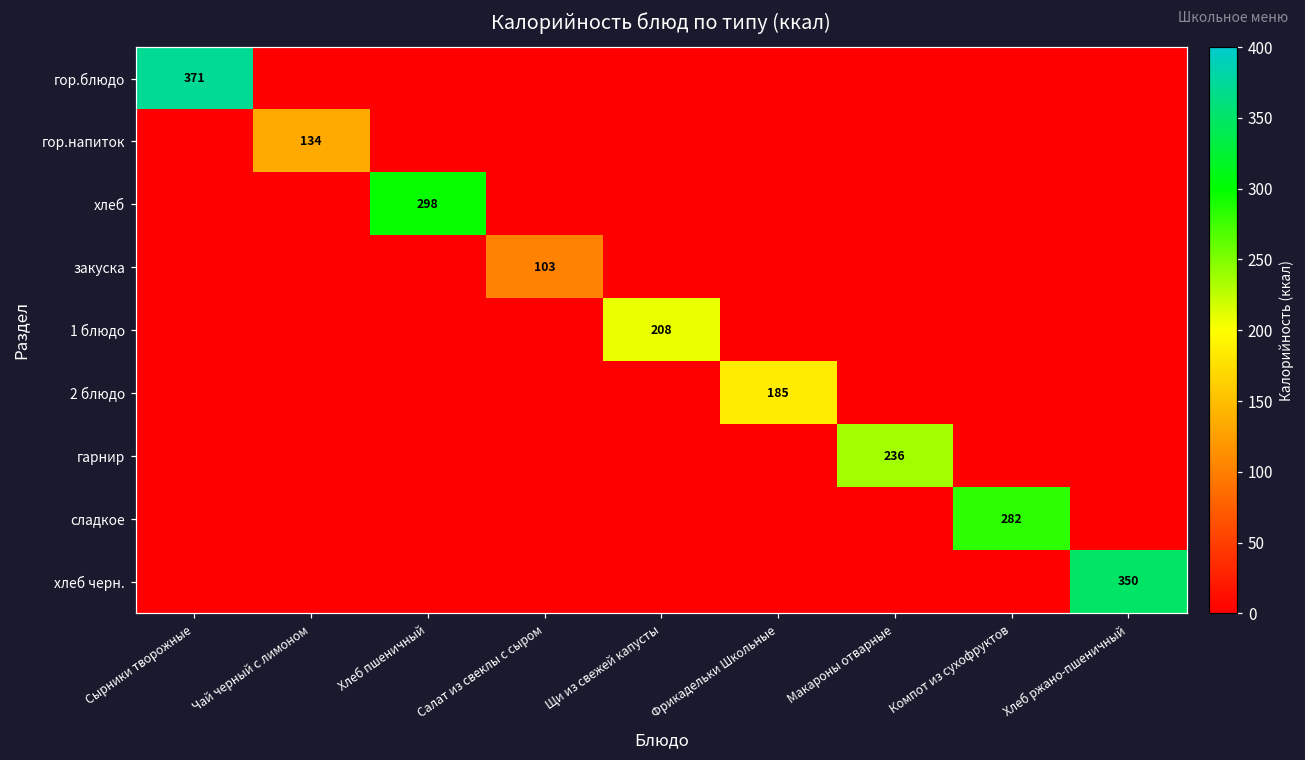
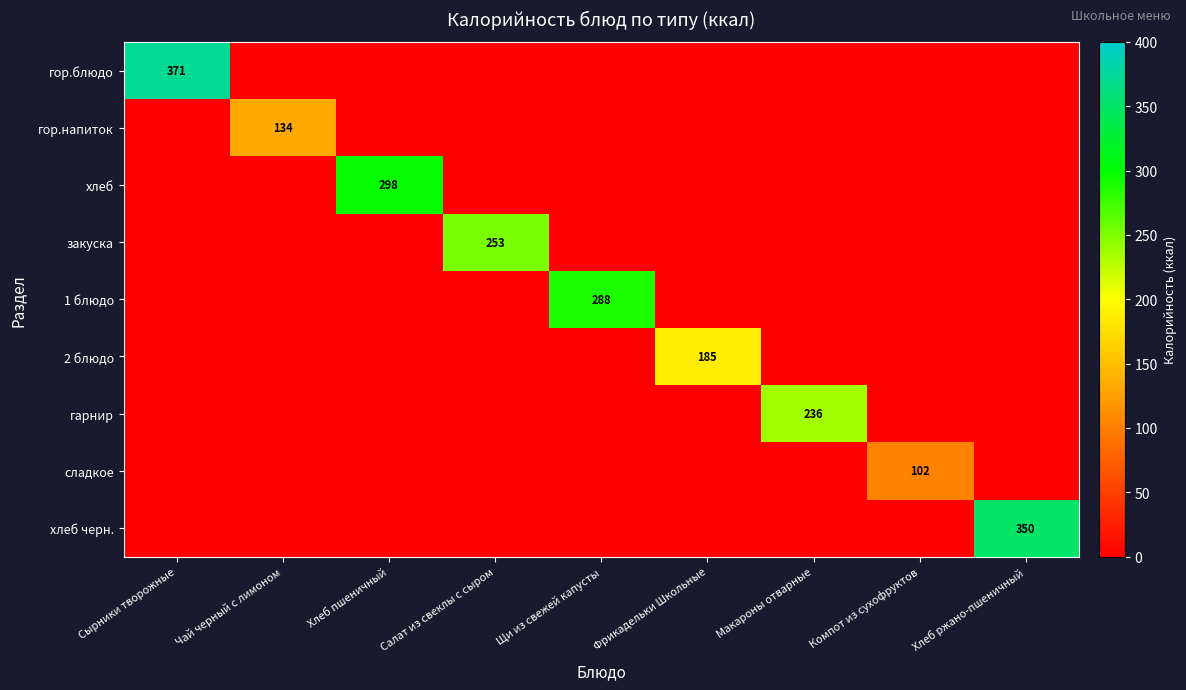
  {
    "гор.блюдо": {
      "Сырники творожные": 371
    },
    "гор.напиток": {
      "Чай черный с лимоном": 134
    },
    "хлеб": {
      "Хлеб пшеничный": 298
    },
    "закуска": {
-     "Салат из свеклы с сыром": 103
+     "Салат из свеклы с сыром": 253
    },
    "1 блюдо": {
-     "Щи из свежей капусты": 208
+     "Щи из свежей капусты": 288
    },
    "2 блюдо": {
      "Фрикадельки Школьные": 185
    },
    "гарнир": {
      "Макароны отварные": 236
    },
    "сладкое": {
-     "Компот из сухофруктов": 282
+     "Компот из сухофруктов": 102
    },
    "хлеб черн.": {
      "Хлеб ржано-пшеничный": 350
    }
  }
